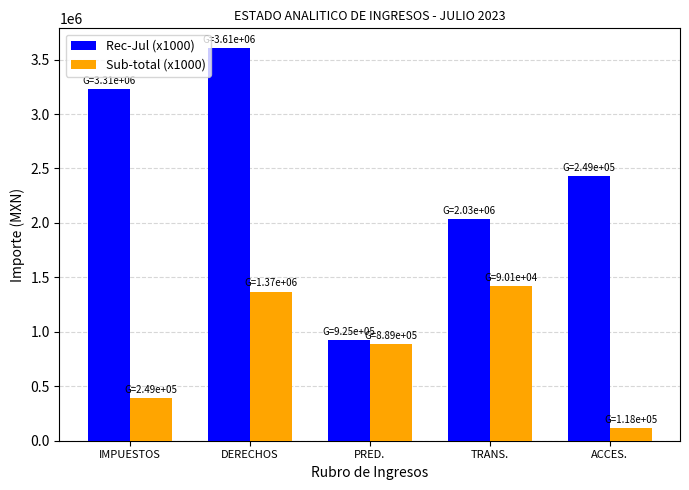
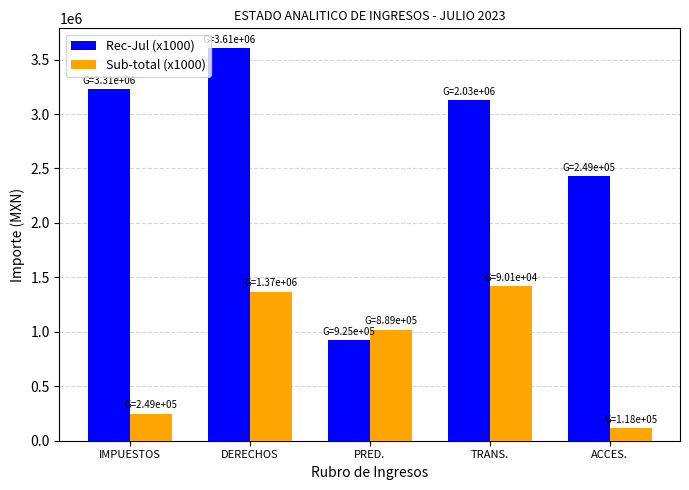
  {
    "Rec-Jul (x1000)": {
-     "TRANS.": 2030000
+     "TRANS.": 3130000
    },
    "Sub-total (x1000)": {
-     "IMPUESTOS": 390000,
-     "PRED.": 890000
+     "IMPUESTOS": 250000,
+     "PRED.": 1020000
    }
  }
